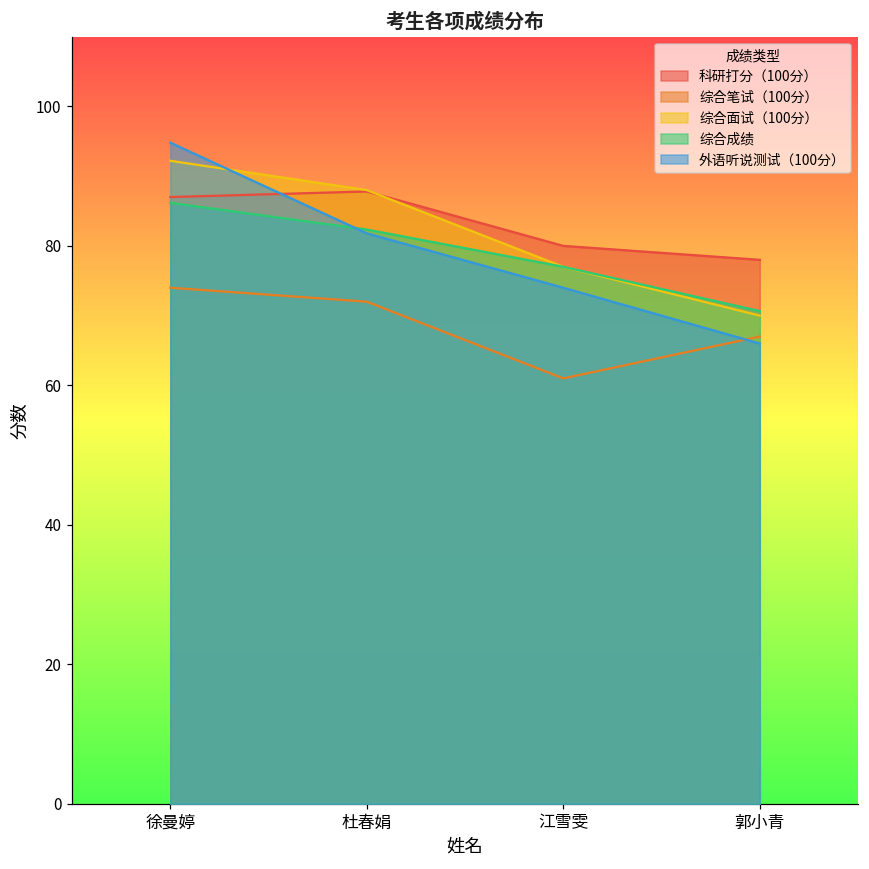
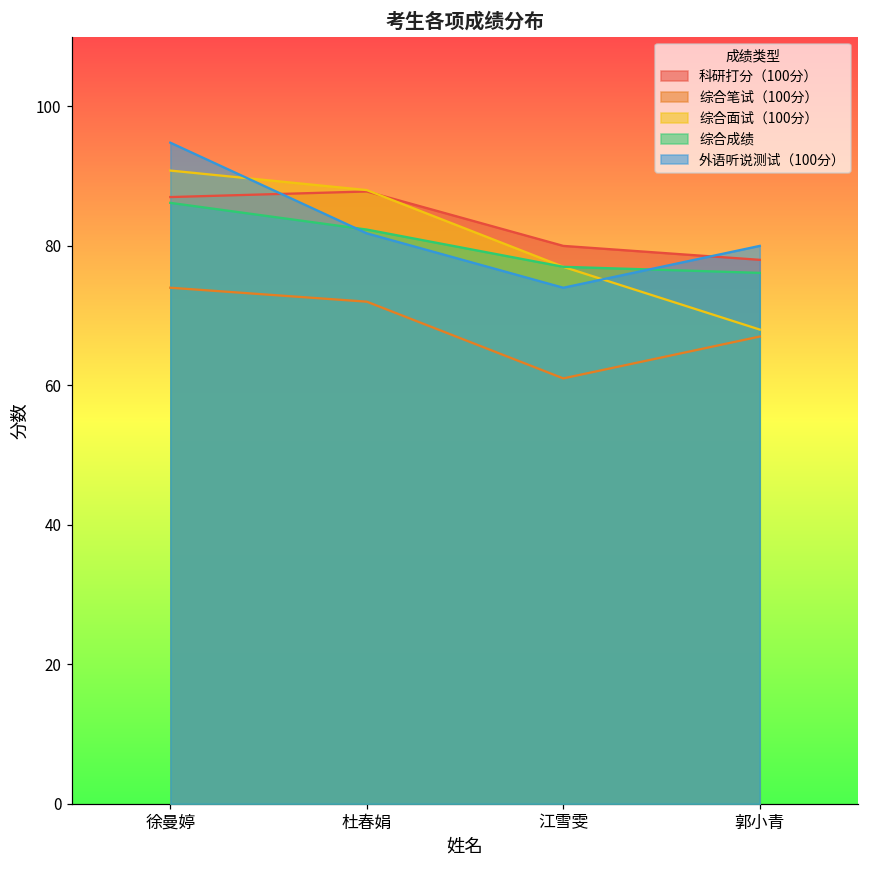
  {
    "综合面试（100分）": {
-     "徐曼婷": 92,
-     "郭小青": 70
+     "徐曼婷": 91,
+     "郭小青": 68
    },
    "综合成绩": {
      "徐曼婷": 86,
      "杜春娟": 82,
-     "郭小青": 71
+     "郭小青": 76
    },
    "外语听说测试（100分）": {
      "徐曼婷": 95,
      "杜春娟": 82,
      "江雪雯": 74,
-     "郭小青": 66
+     "郭小青": 80
    }
  }
